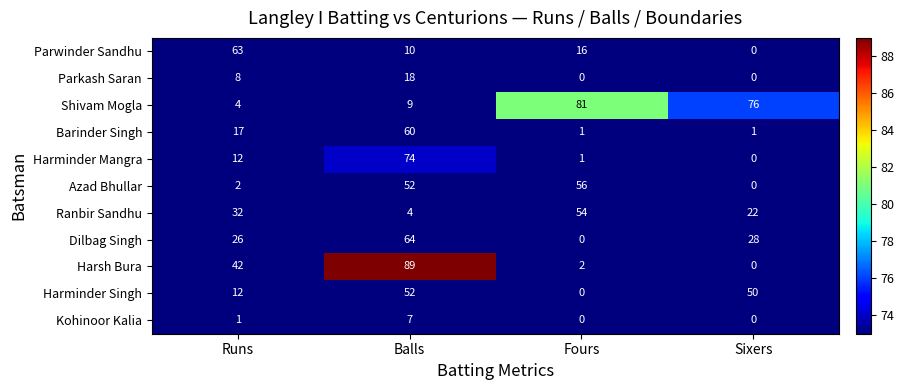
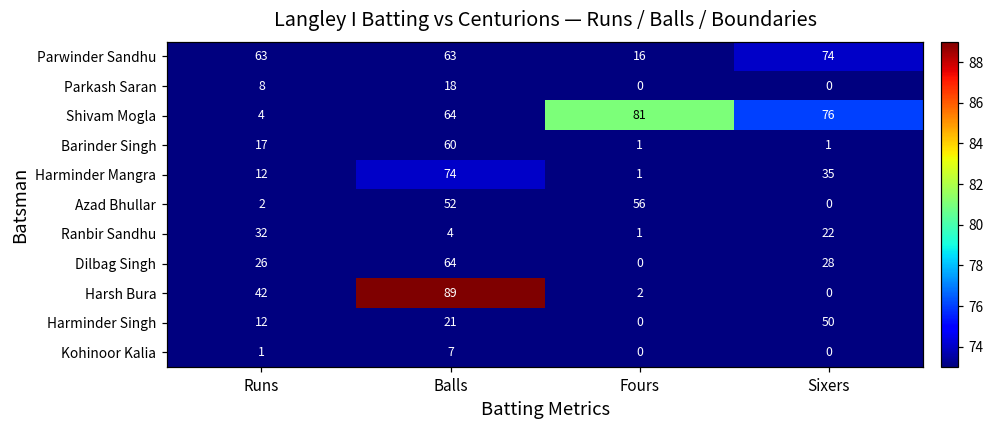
  {
    "Parwinder Sandhu": {
      "Runs": 63,
-     "Balls": 10,
+     "Balls": 63,
      "Fours": 16,
-     "Sixers": 0
+     "Sixers": 74
    },
    "Parkash Saran": {
      "Runs": 8,
      "Balls": 18,
      "Fours": 0,
      "Sixers": 0
    },
    "Shivam Mogla": {
      "Runs": 4,
-     "Balls": 9,
+     "Balls": 64,
      "Fours": 81,
      "Sixers": 76
    },
    "Barinder Singh": {
      "Runs": 17,
      "Balls": 60,
      "Fours": 1,
      "Sixers": 1
    },
    "Harminder Mangra": {
      "Runs": 12,
      "Balls": 74,
      "Fours": 1,
-     "Sixers": 0
+     "Sixers": 35
    },
    "Azad Bhullar": {
      "Runs": 2,
      "Balls": 52,
      "Fours": 56,
      "Sixers": 0
    },
    "Ranbir Sandhu": {
      "Runs": 32,
      "Balls": 4,
-     "Fours": 54,
+     "Fours": 1,
      "Sixers": 22
    },
    "Dilbag Singh": {
      "Runs": 26,
      "Balls": 64,
      "Fours": 0,
      "Sixers": 28
    },
    "Harsh Bura": {
      "Runs": 42,
      "Balls": 89,
      "Fours": 2,
      "Sixers": 0
    },
    "Harminder Singh": {
      "Runs": 12,
-     "Balls": 52,
+     "Balls": 21,
      "Fours": 0,
      "Sixers": 50
    },
    "Kohinoor Kalia": {
      "Runs": 1,
      "Balls": 7,
      "Fours": 0,
      "Sixers": 0
    }
  }
